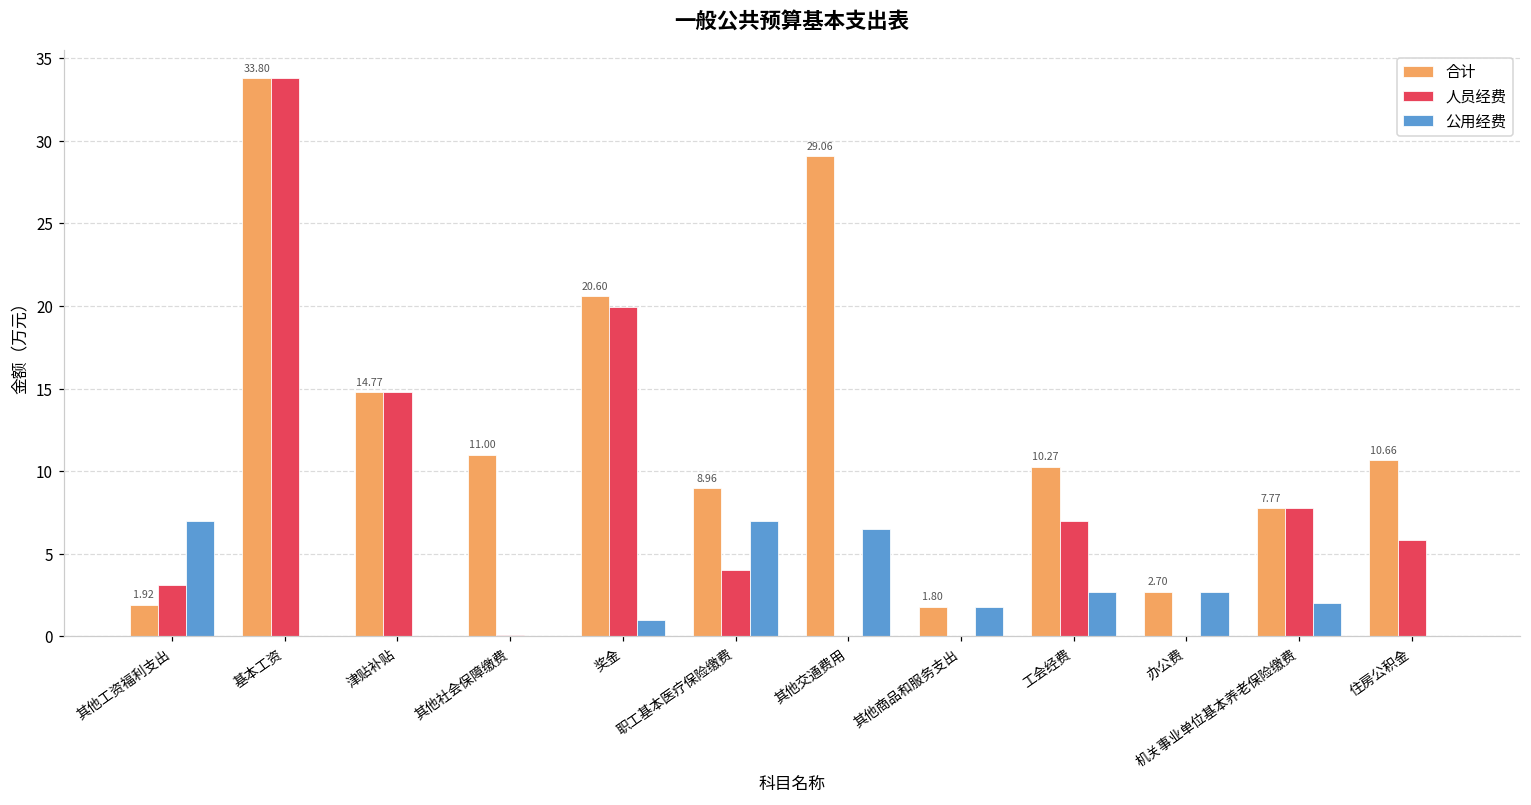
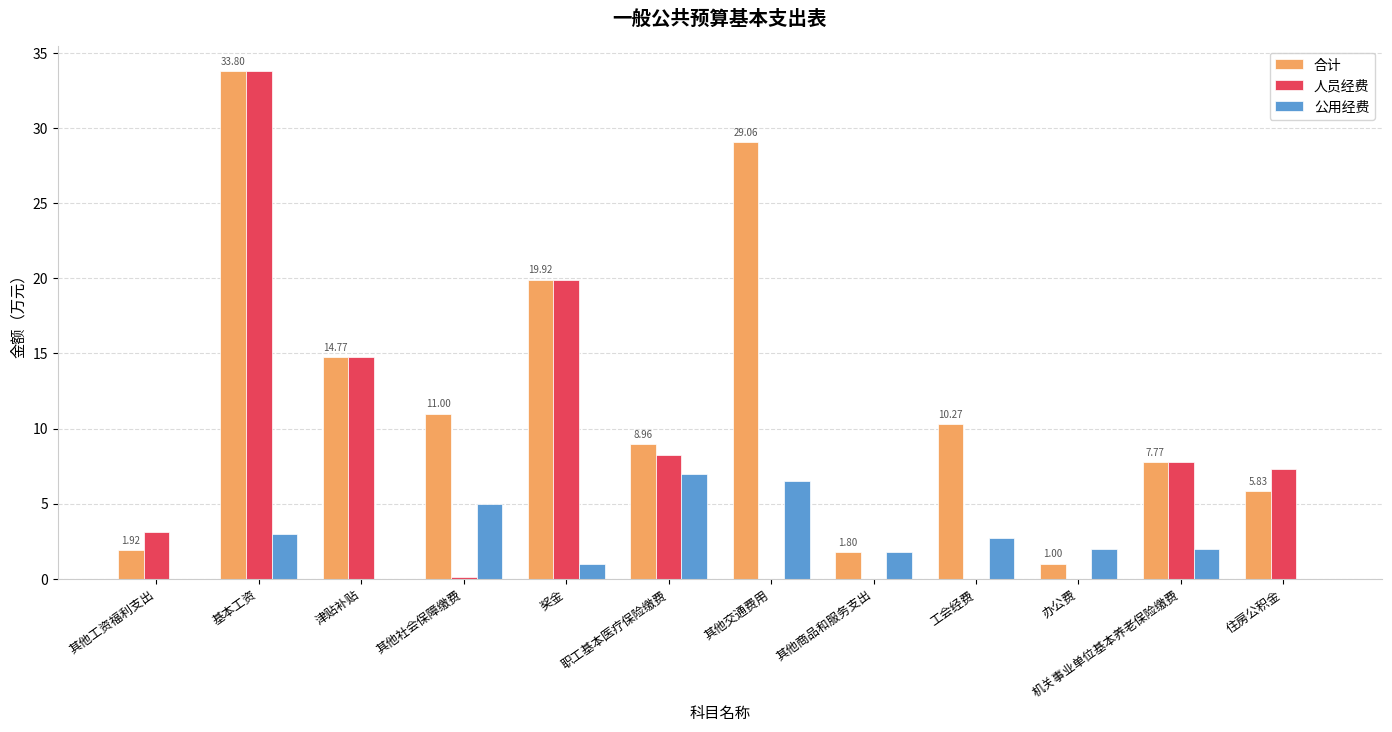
  {
    "合计": {
      "其他工资福利支出": 1.92,
      "基本工资": 33.80,
      "津贴补贴": 14.77,
      "其他社会保障缴费": 11.00,
-     "奖金": 20.60,
+     "奖金": 19.92,
      "职工基本医疗保险缴费": 8.96,
      "其他交通费用": 29.06,
      "其他商品和服务支出": 1.80,
      "工会经费": 10.27,
-     "办公费": 2.70,
+     "办公费": 1.00,
      "机关事业单位基本养老保险缴费": 7.77,
-     "住房公积金": 10.66
+     "住房公积金": 5.83
    },
    "人员经费": {
      "其他工资福利支出": 3.1,
      "奖金": 19.9,
-     "职工基本医疗保险缴费": 4.0,
+     "职工基本医疗保险缴费": 8.3,
      "其他交通费用": 0.0,
      "其他商品和服务支出": 0.0,
-     "工会经费": 7,
+     "工会经费": 0,
      "办公费": 0.0,
-     "住房公积金": 5.8
+     "住房公积金": 7.3
    },
    "公用经费": {
-     "其他工资福利支出": 7,
-     "基本工资": 0,
+     "其他工资福利支出": 0,
+     "基本工资": 3,
      "津贴补贴": 0.0,
-     "其他社会保障缴费": 0,
+     "其他社会保障缴费": 5,
      "奖金": 1.0,
      "职工基本医疗保险缴费": 7.0,
      "其他交通费用": 6.5,
      "其他商品和服务支出": 1.8,
      "工会经费": 2.7,
-     "办公费": 2.7,
+     "办公费": 2.0,
      "机关事业单位基本养老保险缴费": 2.0,
      "住房公积金": 0.0
    }
  }
